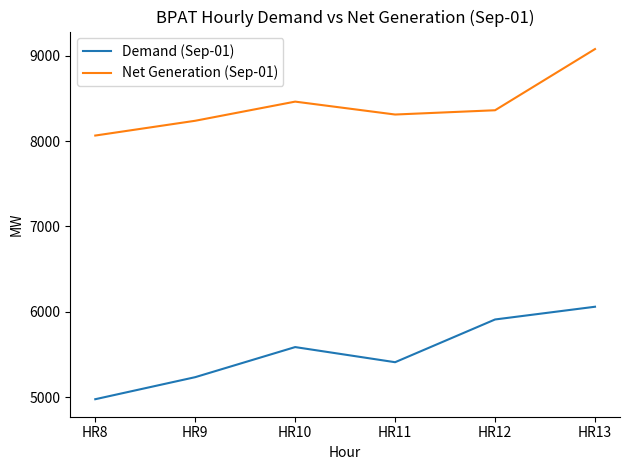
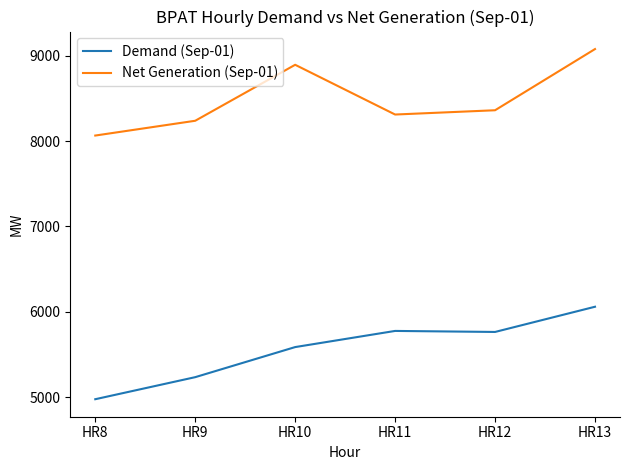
  {
    "Demand (Sep-01)": {
      "HR8": 5000,
      "HR9": 5200,
      "HR10": 5600,
-     "HR11": 5400,
-     "HR12": 5900,
+     "HR11": 5800,
+     "HR12": 5800,
      "HR13": 6100
    },
    "Net Generation (Sep-01)": {
      "HR8": 8100,
      "HR9": 8200,
-     "HR10": 8500,
+     "HR10": 8900,
      "HR11": 8300,
      "HR12": 8400,
      "HR13": 9100
    }
  }
